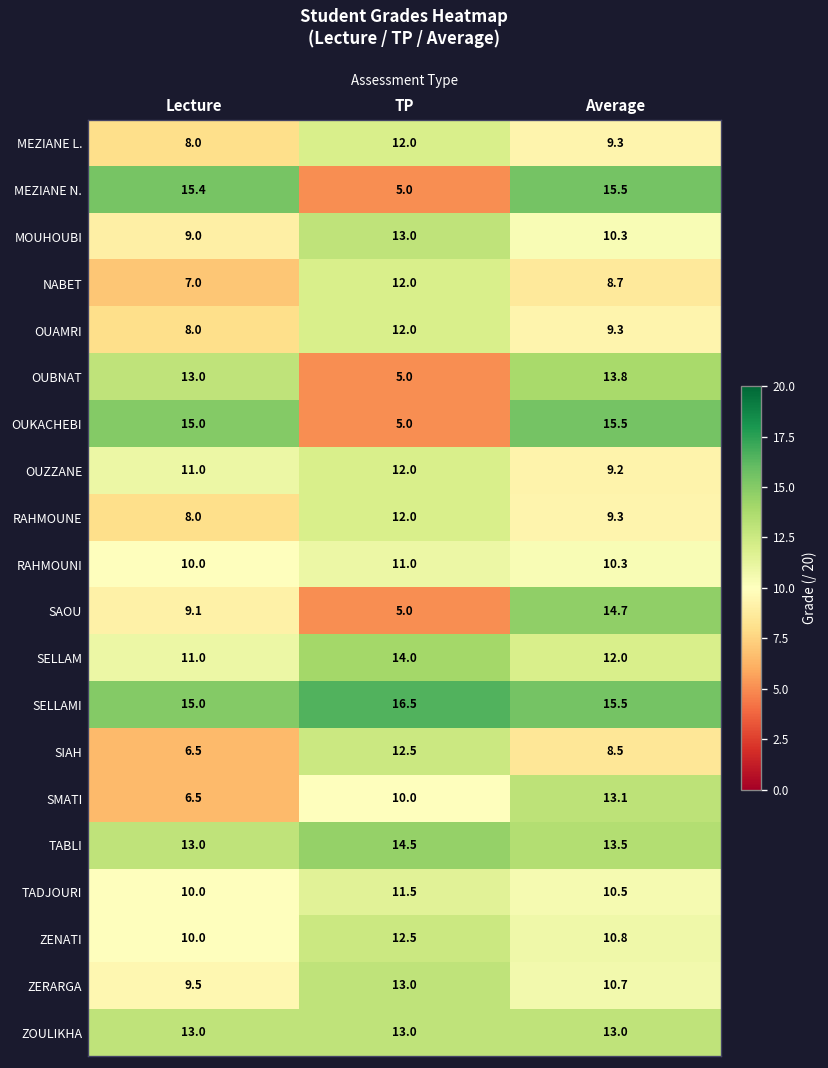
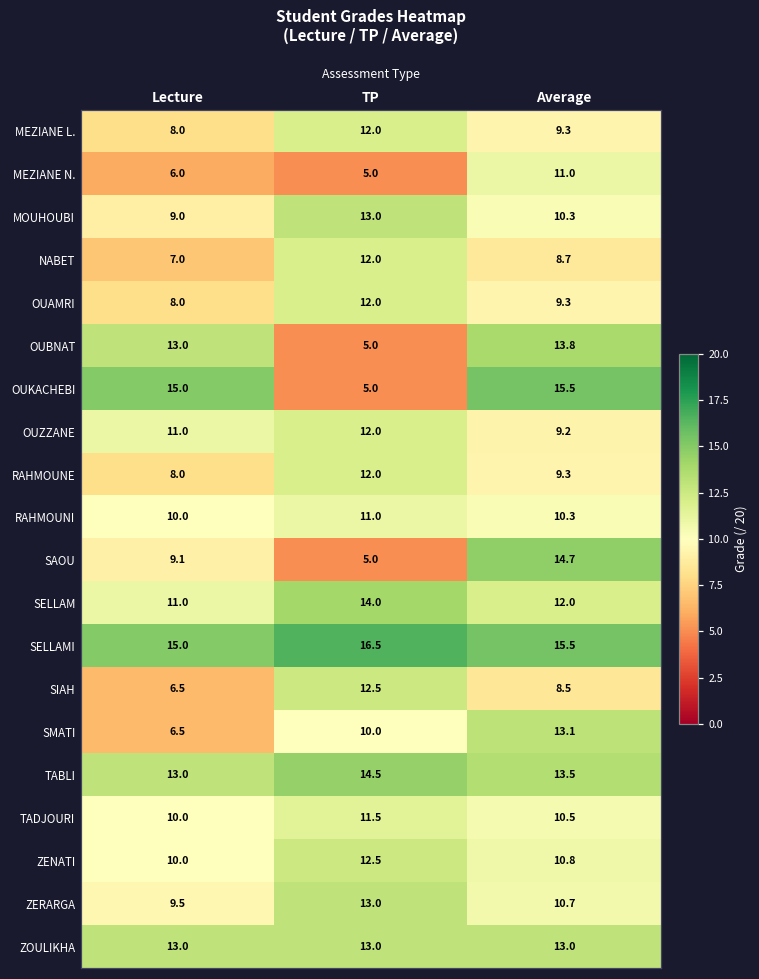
  {
    "MEZIANE L.": {
      "Lecture": 8.0,
      "TP": 12.0,
      "Average": 9.3
    },
    "MEZIANE N.": {
-     "Lecture": 15.4,
+     "Lecture": 6.0,
      "TP": 5.0,
-     "Average": 15.5
+     "Average": 11.0
    },
    "MOUHOUBI": {
      "Lecture": 9.0,
      "TP": 13.0,
      "Average": 10.3
    },
    "NABET": {
      "Lecture": 7.0,
      "TP": 12.0,
      "Average": 8.7
    },
    "OUAMRI": {
      "Lecture": 8.0,
      "TP": 12.0,
      "Average": 9.3
    },
    "OUBNAT": {
      "Lecture": 13.0,
      "TP": 5.0,
      "Average": 13.8
    },
    "OUKACHEBI": {
      "Lecture": 15.0,
      "TP": 5.0,
      "Average": 15.5
    },
    "OUZZANE": {
      "Lecture": 11.0,
      "TP": 12.0,
      "Average": 9.2
    },
    "RAHMOUNE": {
      "Lecture": 8.0,
      "TP": 12.0,
      "Average": 9.3
    },
    "RAHMOUNI": {
      "Lecture": 10.0,
      "TP": 11.0,
      "Average": 10.3
    },
    "SAOU": {
      "Lecture": 9.1,
      "TP": 5.0,
      "Average": 14.7
    },
    "SELLAM": {
      "Lecture": 11.0,
      "TP": 14.0,
      "Average": 12.0
    },
    "SELLAMI": {
      "Lecture": 15.0,
      "TP": 16.5,
      "Average": 15.5
    },
    "SIAH": {
      "Lecture": 6.5,
      "TP": 12.5,
      "Average": 8.5
    },
    "SMATI": {
      "Lecture": 6.5,
      "TP": 10.0,
      "Average": 13.1
    },
    "TABLI": {
      "Lecture": 13.0,
      "TP": 14.5,
      "Average": 13.5
    },
    "TADJOURI": {
      "Lecture": 10.0,
      "TP": 11.5,
      "Average": 10.5
    },
    "ZENATI": {
      "Lecture": 10.0,
      "TP": 12.5,
      "Average": 10.8
    },
    "ZERARGA": {
      "Lecture": 9.5,
      "TP": 13.0,
      "Average": 10.7
    },
    "ZOULIKHA": {
      "Lecture": 13.0,
      "TP": 13.0,
      "Average": 13.0
    }
  }
